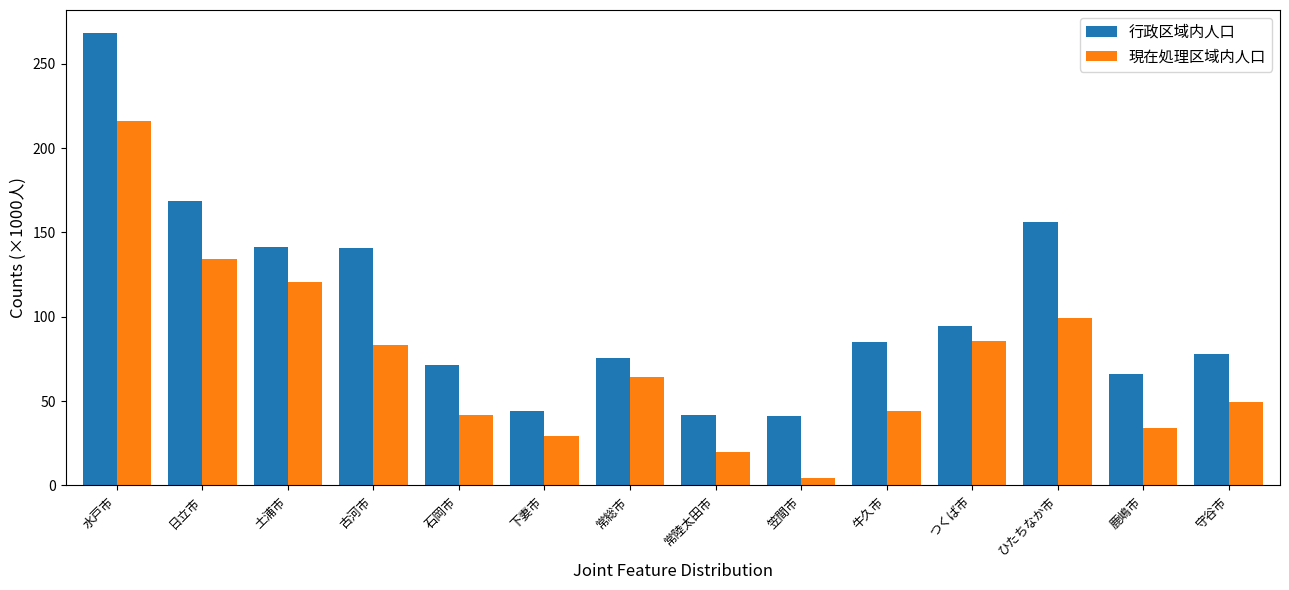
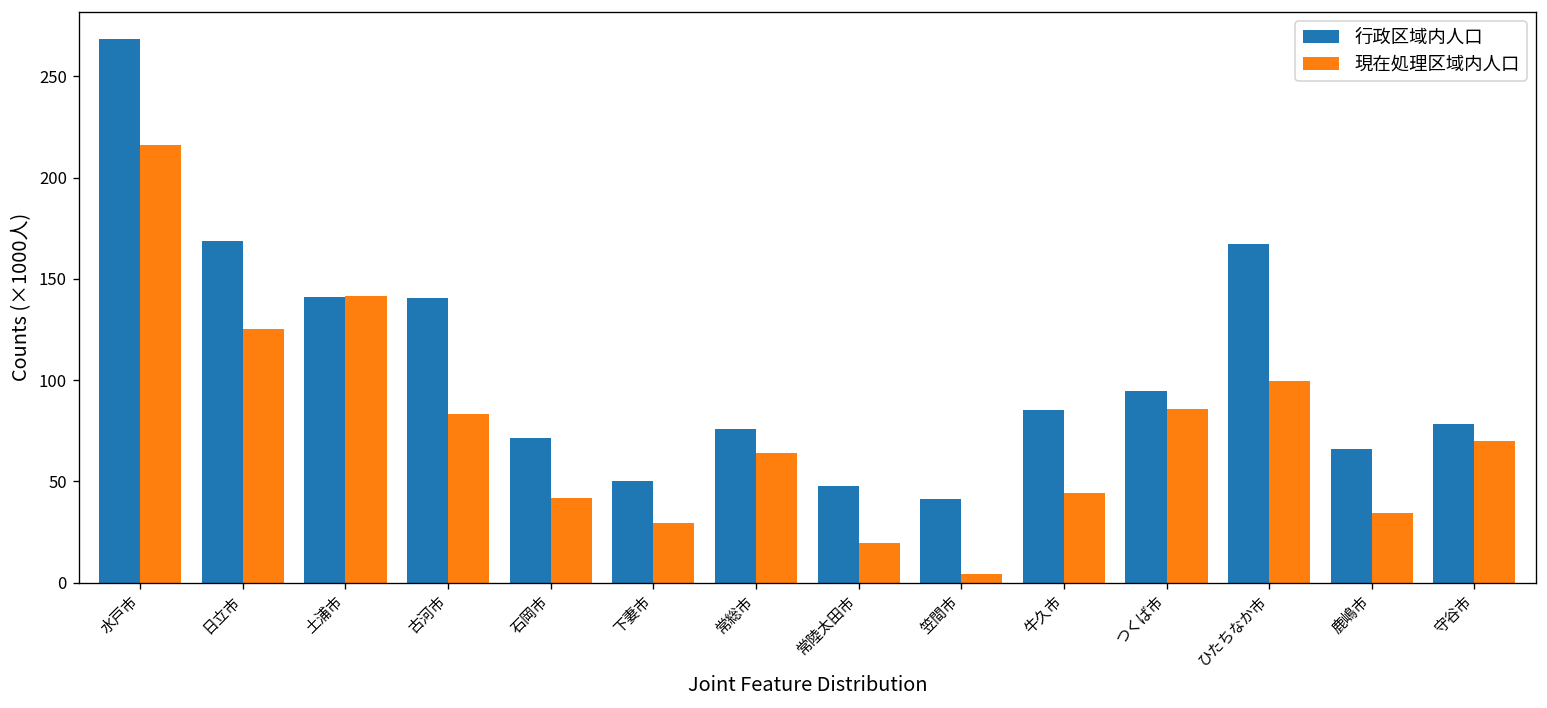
  {
    "行政区域内人口": {
      "水戸市": 268,
      "日立市": 169,
      "土浦市": 141,
      "古河市": 141,
      "石岡市": 72,
-     "下妻市": 44,
+     "下妻市": 50,
      "常総市": 76,
-     "常陸太田市": 42,
+     "常陸太田市": 48,
      "笠間市": 41,
      "牛久市": 85,
      "つくば市": 95,
-     "ひたちなか市": 156,
+     "ひたちなか市": 167,
      "鹿嶋市": 66,
      "守谷市": 78
    },
    "現在処理区域内人口": {
      "水戸市": 216,
-     "日立市": 134,
-     "土浦市": 120,
+     "日立市": 125,
+     "土浦市": 141,
      "古河市": 83,
      "石岡市": 42,
      "下妻市": 29,
      "常総市": 64,
      "常陸太田市": 20,
      "笠間市": 4,
      "牛久市": 44,
      "つくば市": 86,
      "ひたちなか市": 99,
      "鹿嶋市": 34,
-     "守谷市": 50
+     "守谷市": 70
    }
  }
